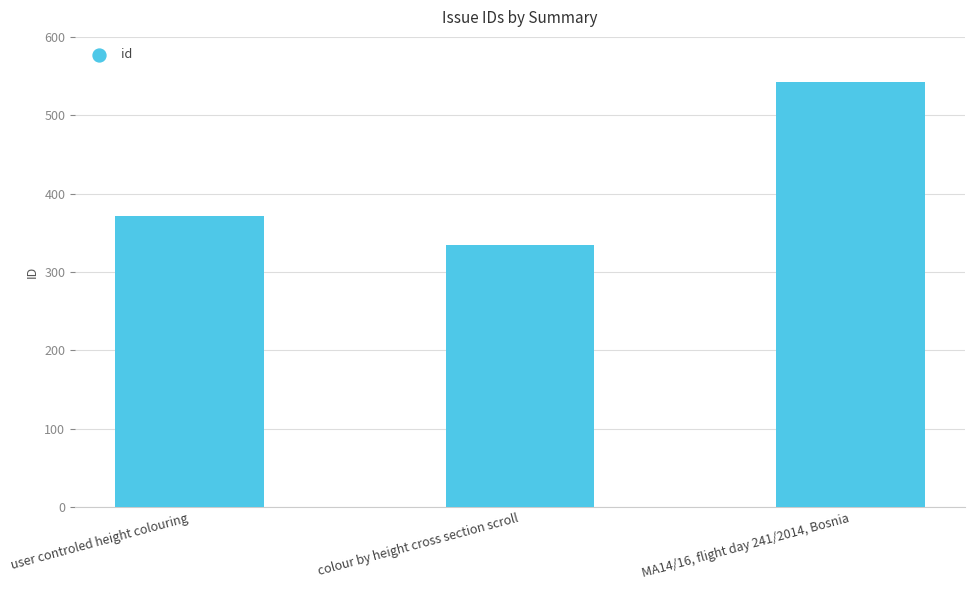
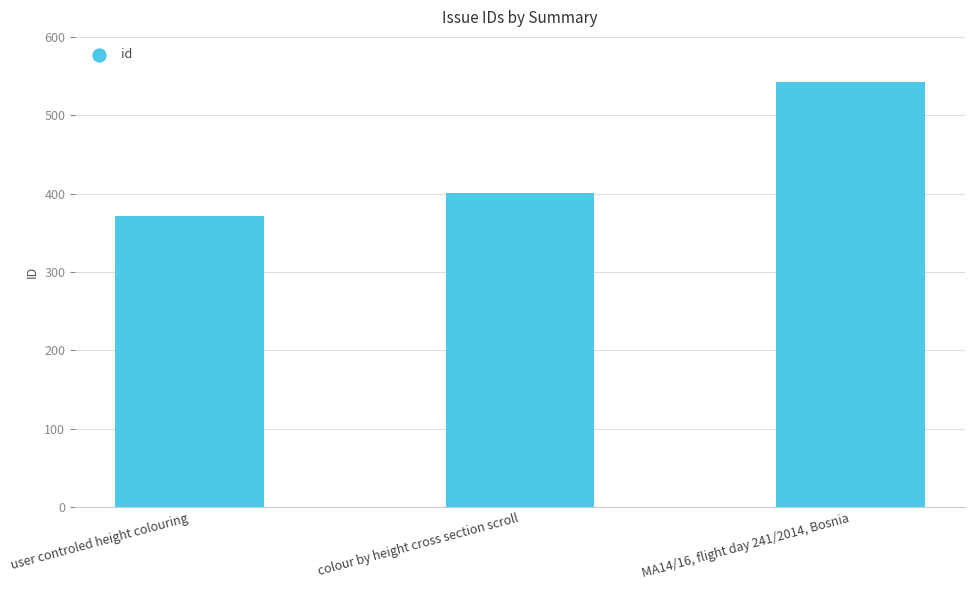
  {
    "user controled height colouring": 370,
-   "colour by height cross section scroll": 330,
+   "colour by height cross section scroll": 400,
    "MA14/16, flight day 241/2014, Bosnia": 540
  }
